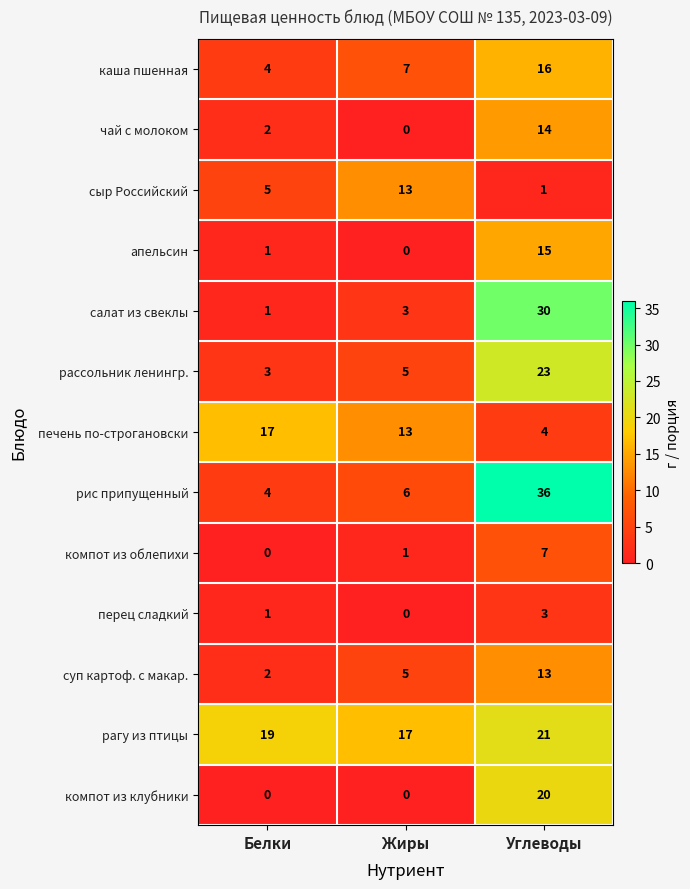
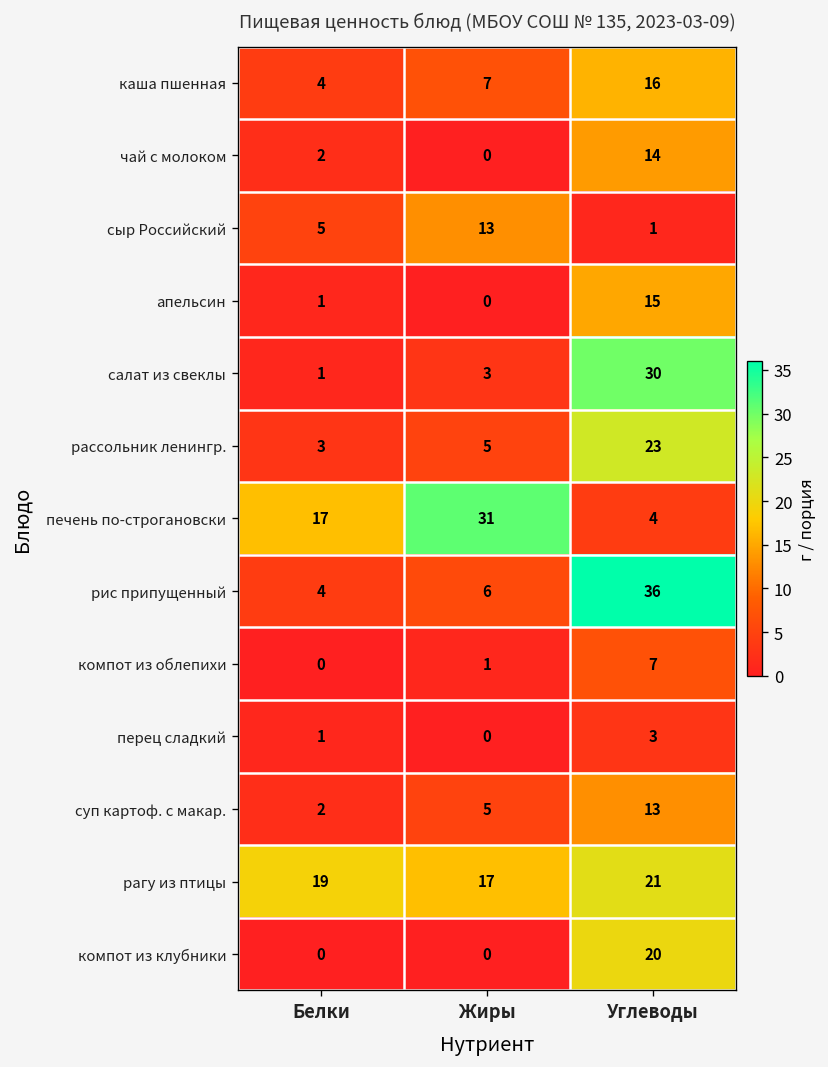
  {
    "каша пшенная": {
      "Белки": 4,
      "Жиры": 7,
      "Углеводы": 16
    },
    "чай с молоком": {
      "Белки": 2,
      "Жиры": 0,
      "Углеводы": 14
    },
    "сыр Российский": {
      "Белки": 5,
      "Жиры": 13,
      "Углеводы": 1
    },
    "апельсин": {
      "Белки": 1,
      "Жиры": 0,
      "Углеводы": 15
    },
    "салат из свеклы": {
      "Белки": 1,
      "Жиры": 3,
      "Углеводы": 30
    },
    "рассольник ленингр.": {
      "Белки": 3,
      "Жиры": 5,
      "Углеводы": 23
    },
    "печень по-строгановски": {
      "Белки": 17,
-     "Жиры": 13,
+     "Жиры": 31,
      "Углеводы": 4
    },
    "рис припущенный": {
      "Белки": 4,
      "Жиры": 6,
      "Углеводы": 36
    },
    "компот из облепихи": {
      "Белки": 0,
      "Жиры": 1,
      "Углеводы": 7
    },
    "перец сладкий": {
      "Белки": 1,
      "Жиры": 0,
      "Углеводы": 3
    },
    "суп картоф. с макар.": {
      "Белки": 2,
      "Жиры": 5,
      "Углеводы": 13
    },
    "рагу из птицы": {
      "Белки": 19,
      "Жиры": 17,
      "Углеводы": 21
    },
    "компот из клубники": {
      "Белки": 0,
      "Жиры": 0,
      "Углеводы": 20
    }
  }
